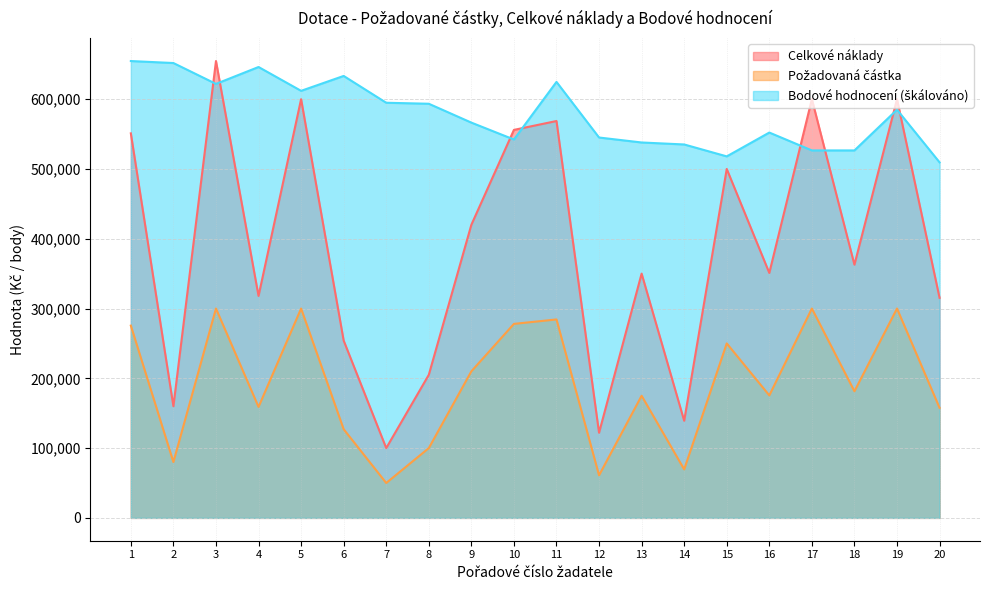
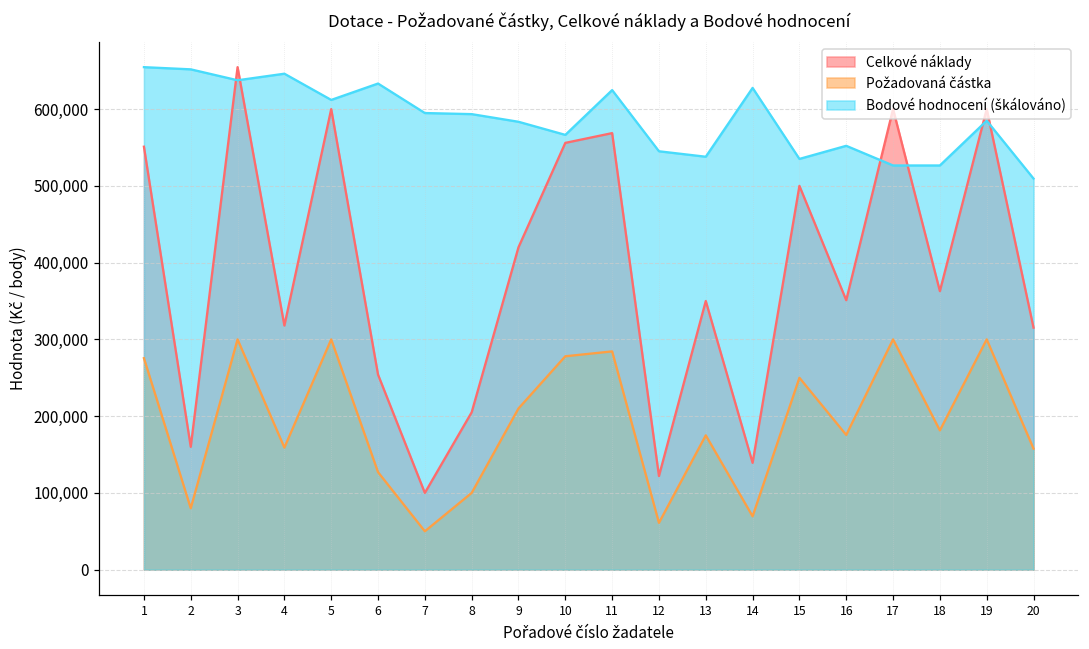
  {
    "Bodové hodnocení (škálováno)": {
      "1": "650,000",
      "2": "650,000",
-     "3": "620,000",
+     "3": "640,000",
      "4": "650,000",
      "5": "610,000",
      "6": "630,000",
      "7": "590,000",
      "8": "590,000",
-     "9": "570,000",
-     "10": "540,000",
+     "9": "580,000",
+     "10": "570,000",
      "11": "620,000",
      "12": "550,000",
      "13": "540,000",
-     "14": "540,000",
-     "15": "520,000",
+     "14": "630,000",
+     "15": "540,000",
      "16": "550,000",
      "17": "530,000",
      "18": "530,000",
      "19": "580,000",
      "20": "510,000"
    }
  }
